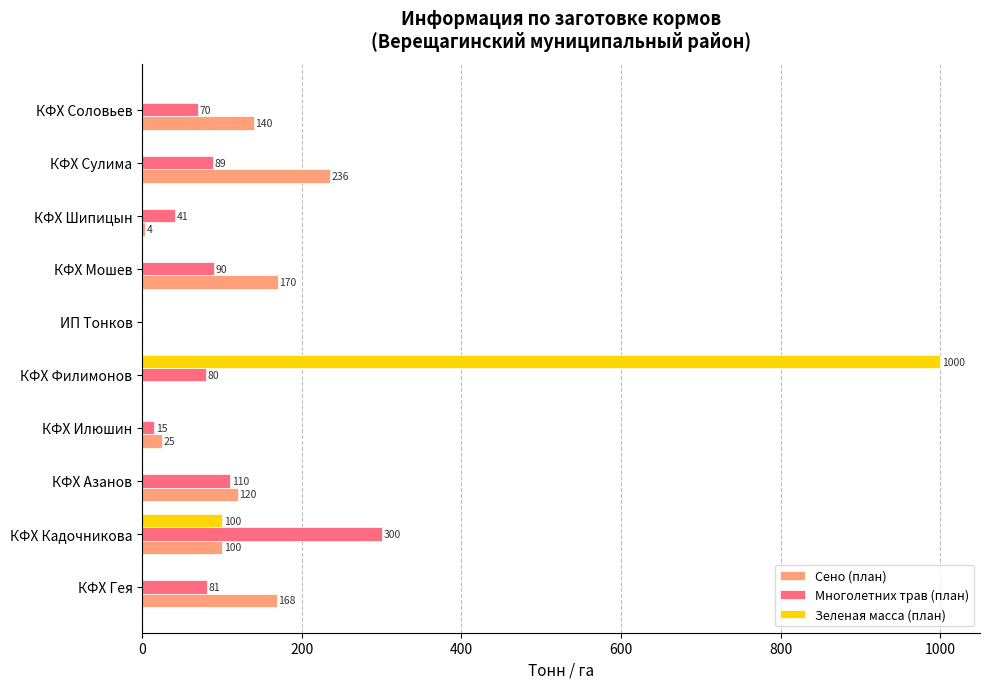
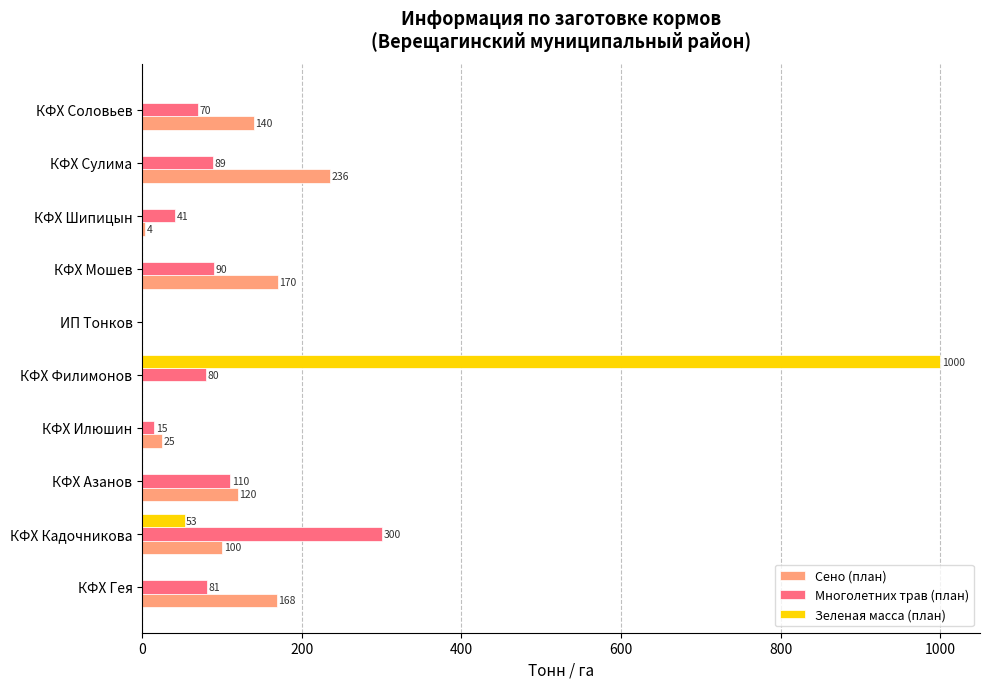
  {
    "Зеленая масса (план)": {
      "КФХ Филимонов": 1000,
-     "КФХ Кадочникова": 100
+     "КФХ Кадочникова": 53
    }
  }
